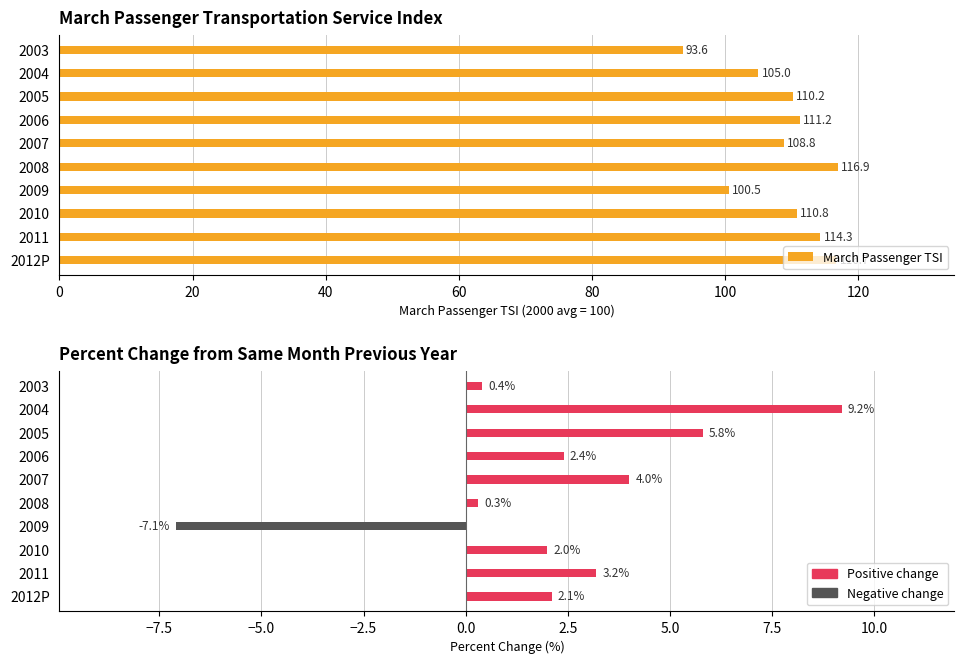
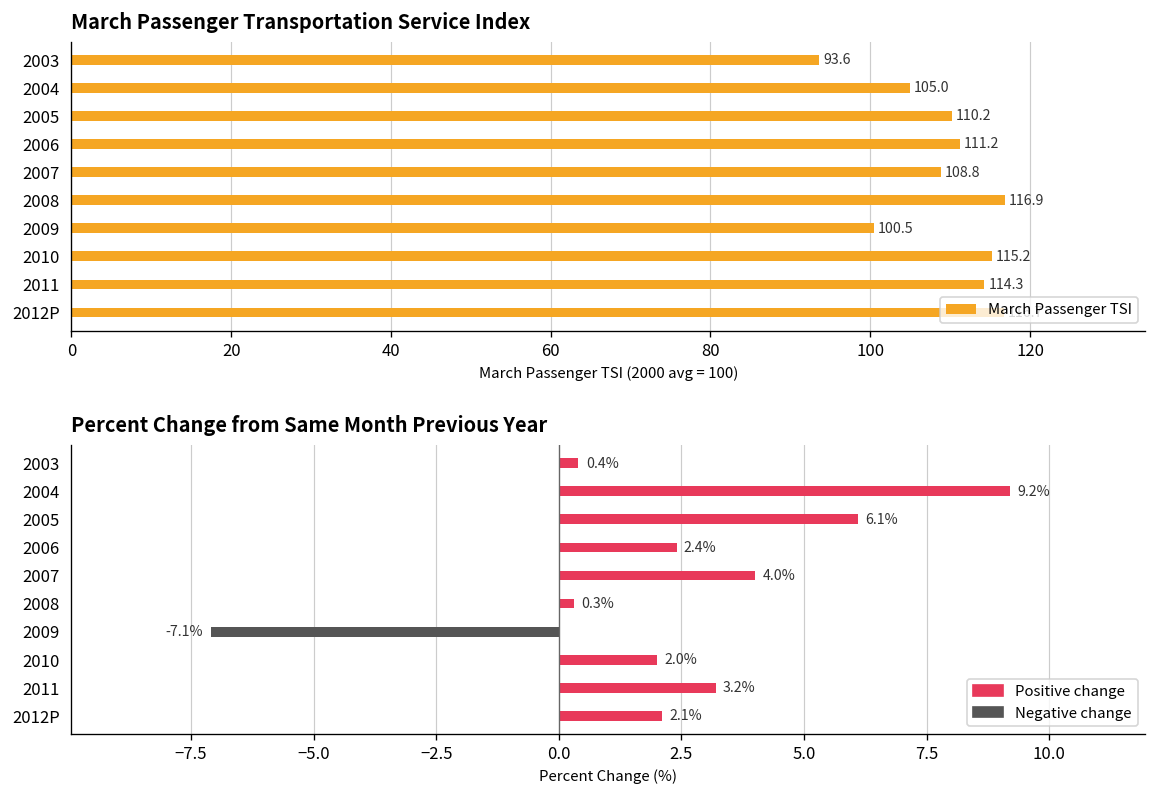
  {
    "March Passenger Transportation Service Index": {
      "2003": "93.6",
      "2004": "105.0",
      "2005": "110.2",
      "2006": "111.2",
      "2007": "108.8",
      "2008": "116.9",
      "2009": "100.5",
-     "2010": "110.8",
+     "2010": "115.2",
      "2011": "114.3"
    },
    "Percent Change from Same Month Previous Year": {
      "2003": "0.4%",
      "2004": "9.2%",
-     "2005": "5.8%",
+     "2005": "6.1%",
      "2006": "2.4%",
      "2007": "4.0%",
      "2008": "0.3%",
      "2009": "-7.1%",
      "2010": "2.0%",
      "2011": "3.2%",
      "2012P": "2.1%"
    }
  }
